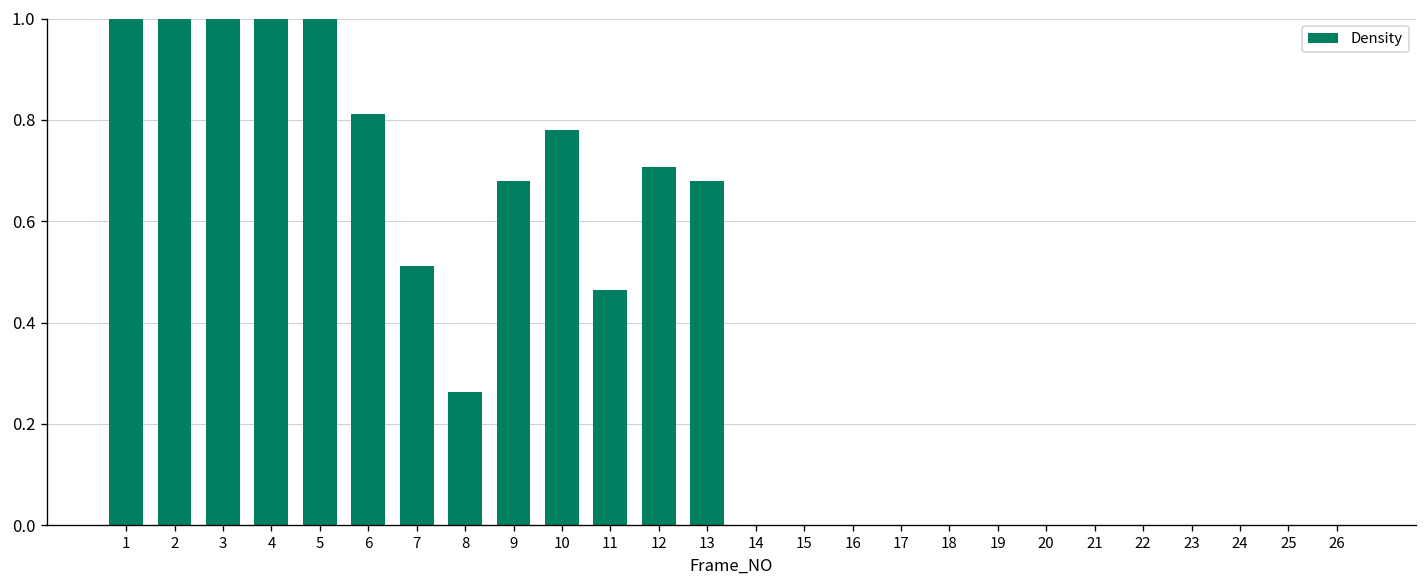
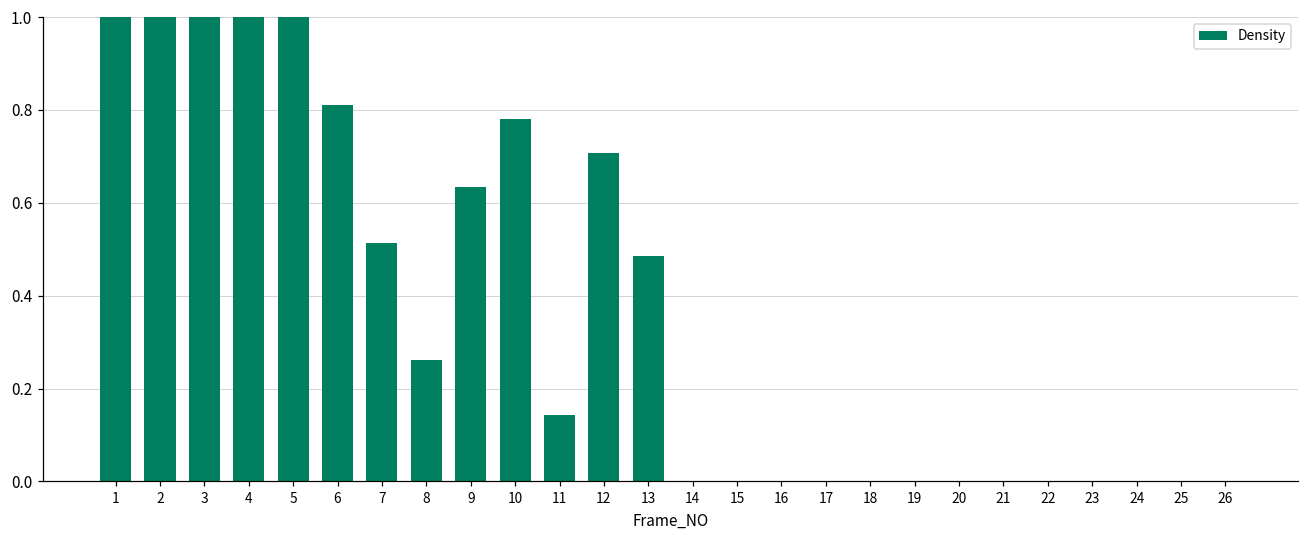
  {
    "1": 1.00,
    "2": 1.00,
    "3": 1.00,
    "4": 1.00,
    "5": 1.00,
    "6": 0.81,
    "7": 0.51,
    "8": 0.26,
-   "9": 0.68,
+   "9": 0.63,
    "10": 0.78,
-   "11": 0.46,
+   "11": 0.14,
    "12": 0.71,
-   "13": 0.68,
+   "13": 0.48,
    "14": 0.00,
    "15": 0.00,
    "16": 0.00,
    "17": 0.00,
    "18": 0.00,
    "19": 0.00,
    "20": 0.00,
    "21": 0.00,
    "22": 0.00,
    "23": 0.00,
    "24": 0.00,
    "25": 0.00,
    "26": 0.00
  }
